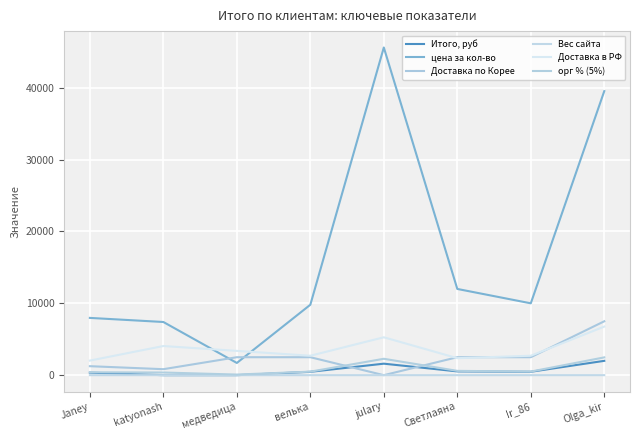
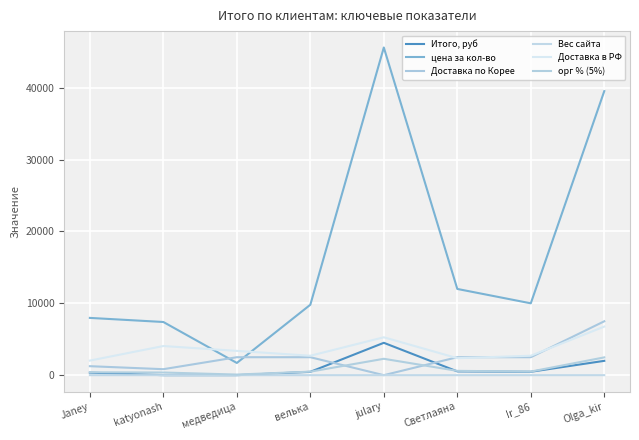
  {
    "Итого, руб": {
-     "julary": 2000,
+     "julary": 5000,
      "Olga_kir": 2000
    }
  }
